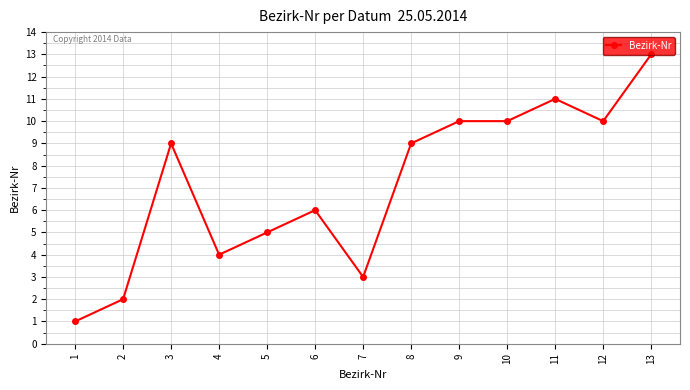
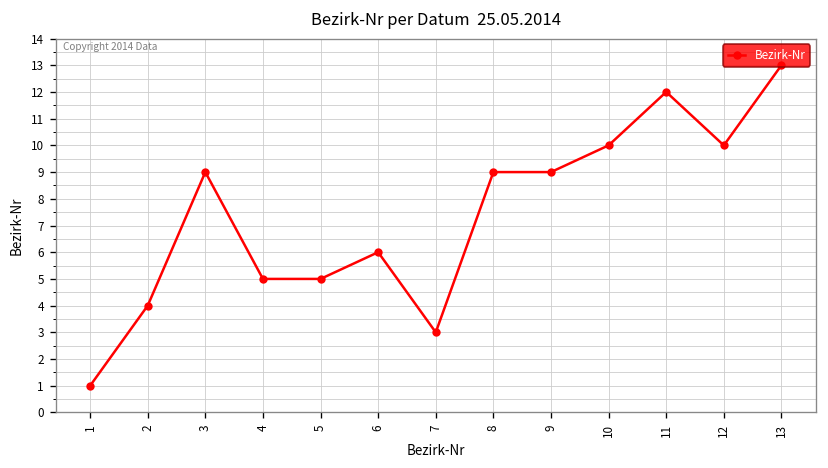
  {
    "1": 1,
-   "2": 2,
+   "2": 4,
    "3": 9,
-   "4": 4,
+   "4": 5,
    "5": 5,
    "6": 6,
    "7": 3,
    "8": 9,
-   "9": 10,
+   "9": 9,
    "10": 10,
-   "11": 11,
+   "11": 12,
    "12": 10
  }
